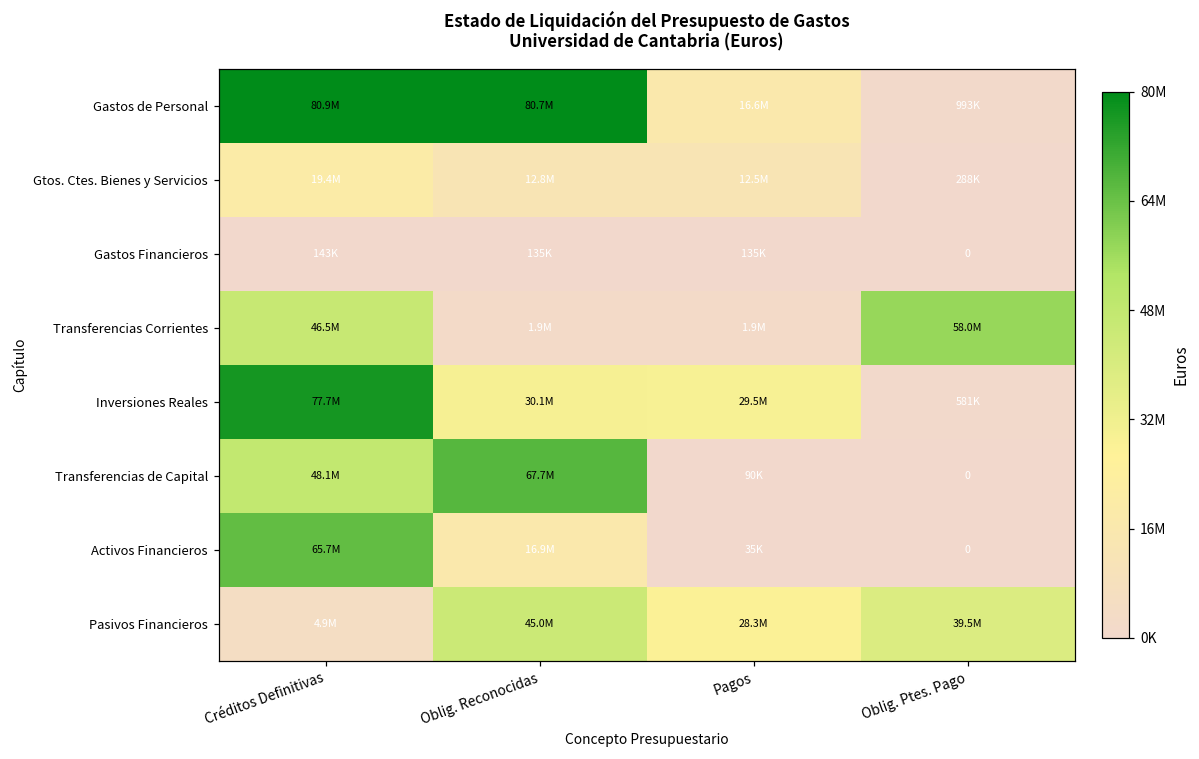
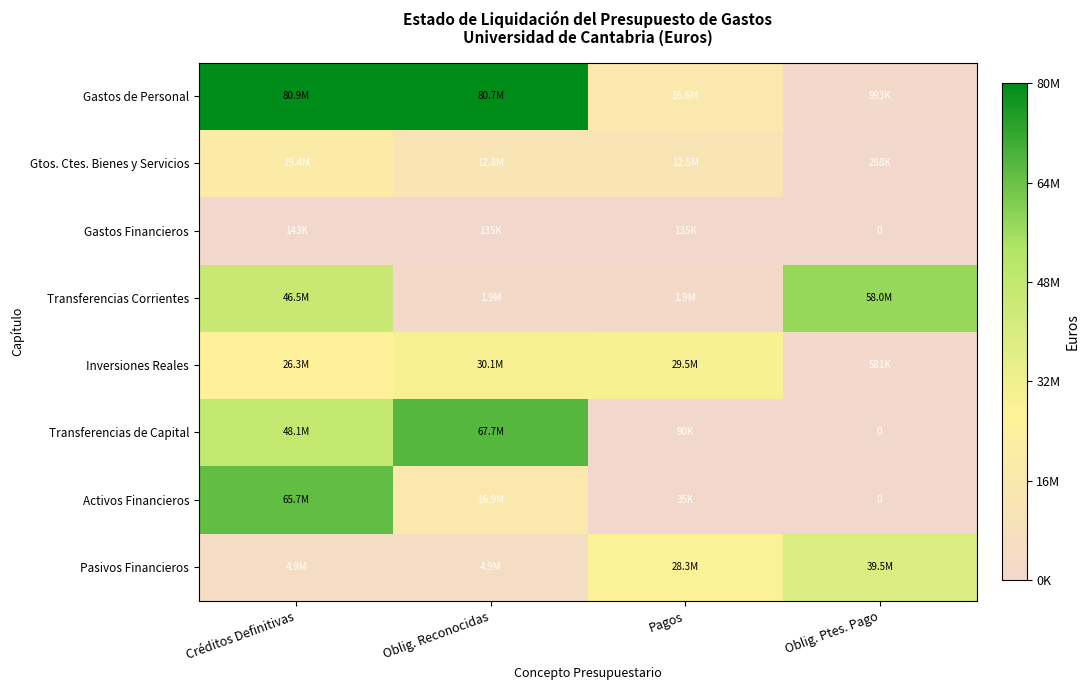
  {
    "Gastos de Personal": {
      "Créditos Definitivas": "80.9M",
      "Oblig. Reconocidas": "80.7M",
      "Pagos": "16.6M",
      "Oblig. Ptes. Pago": "993K"
    },
    "Gtos. Ctes. Bienes y Servicios": {
      "Créditos Definitivas": "19.4M",
      "Oblig. Reconocidas": "12.8M",
      "Pagos": "12.5M",
      "Oblig. Ptes. Pago": "288K"
    },
    "Gastos Financieros": {
      "Créditos Definitivas": "143K",
      "Oblig. Reconocidas": "135K",
      "Pagos": "135K",
      "Oblig. Ptes. Pago": "0"
    },
    "Transferencias Corrientes": {
      "Créditos Definitivas": "46.5M",
      "Oblig. Reconocidas": "1.9M",
      "Pagos": "1.9M",
      "Oblig. Ptes. Pago": "58.0M"
    },
    "Inversiones Reales": {
-     "Créditos Definitivas": "77.7M",
+     "Créditos Definitivas": "26.3M",
      "Oblig. Reconocidas": "30.1M",
      "Pagos": "29.5M",
      "Oblig. Ptes. Pago": "581K"
    },
    "Transferencias de Capital": {
      "Créditos Definitivas": "48.1M",
      "Oblig. Reconocidas": "67.7M",
      "Pagos": "90K",
      "Oblig. Ptes. Pago": "0"
    },
    "Activos Financieros": {
      "Créditos Definitivas": "65.7M",
      "Oblig. Reconocidas": "16.9M",
      "Pagos": "35K",
      "Oblig. Ptes. Pago": "0"
    },
    "Pasivos Financieros": {
      "Créditos Definitivas": "4.9M",
-     "Oblig. Reconocidas": "45.0M",
+     "Oblig. Reconocidas": "4.9M",
      "Pagos": "28.3M",
      "Oblig. Ptes. Pago": "39.5M"
    }
  }
